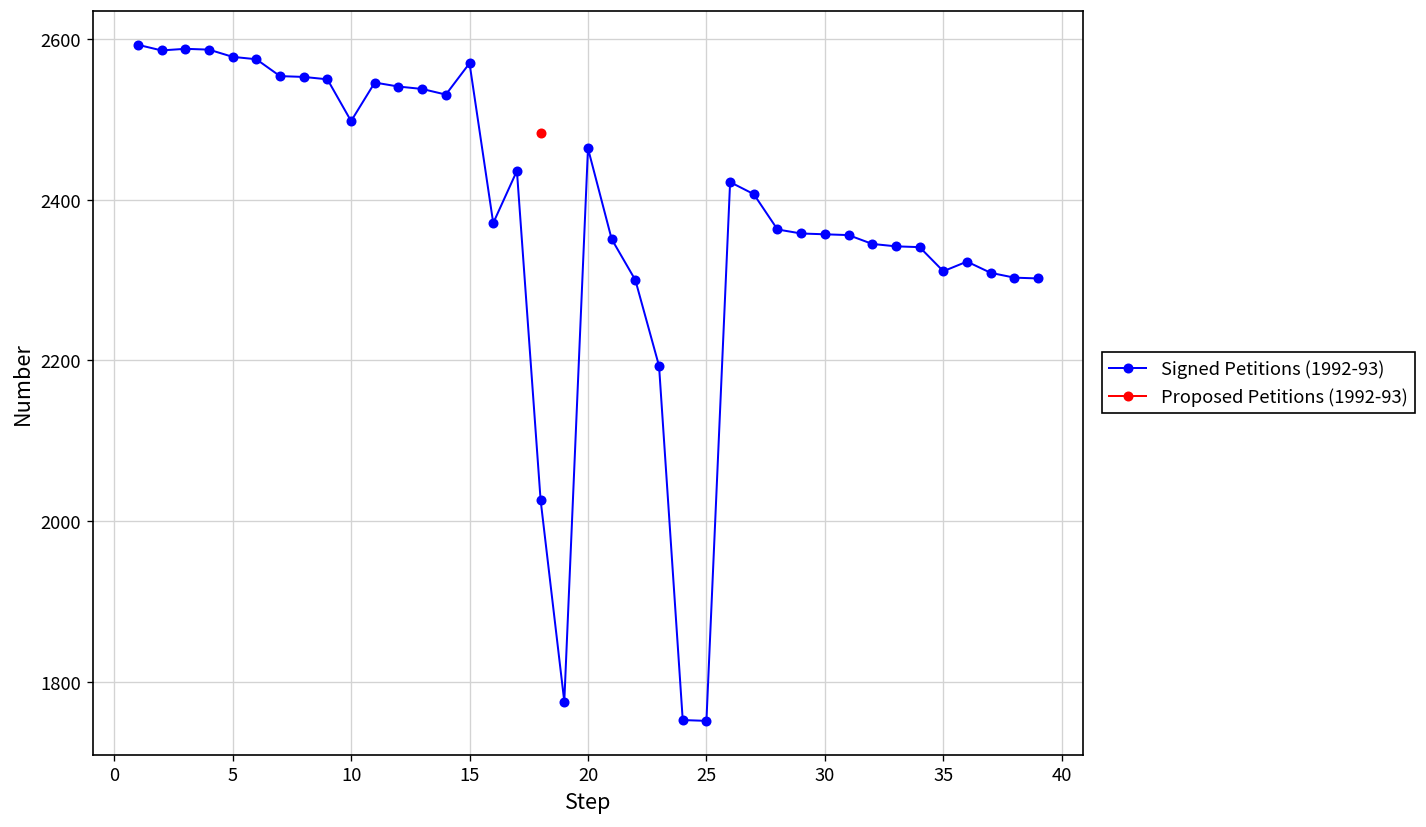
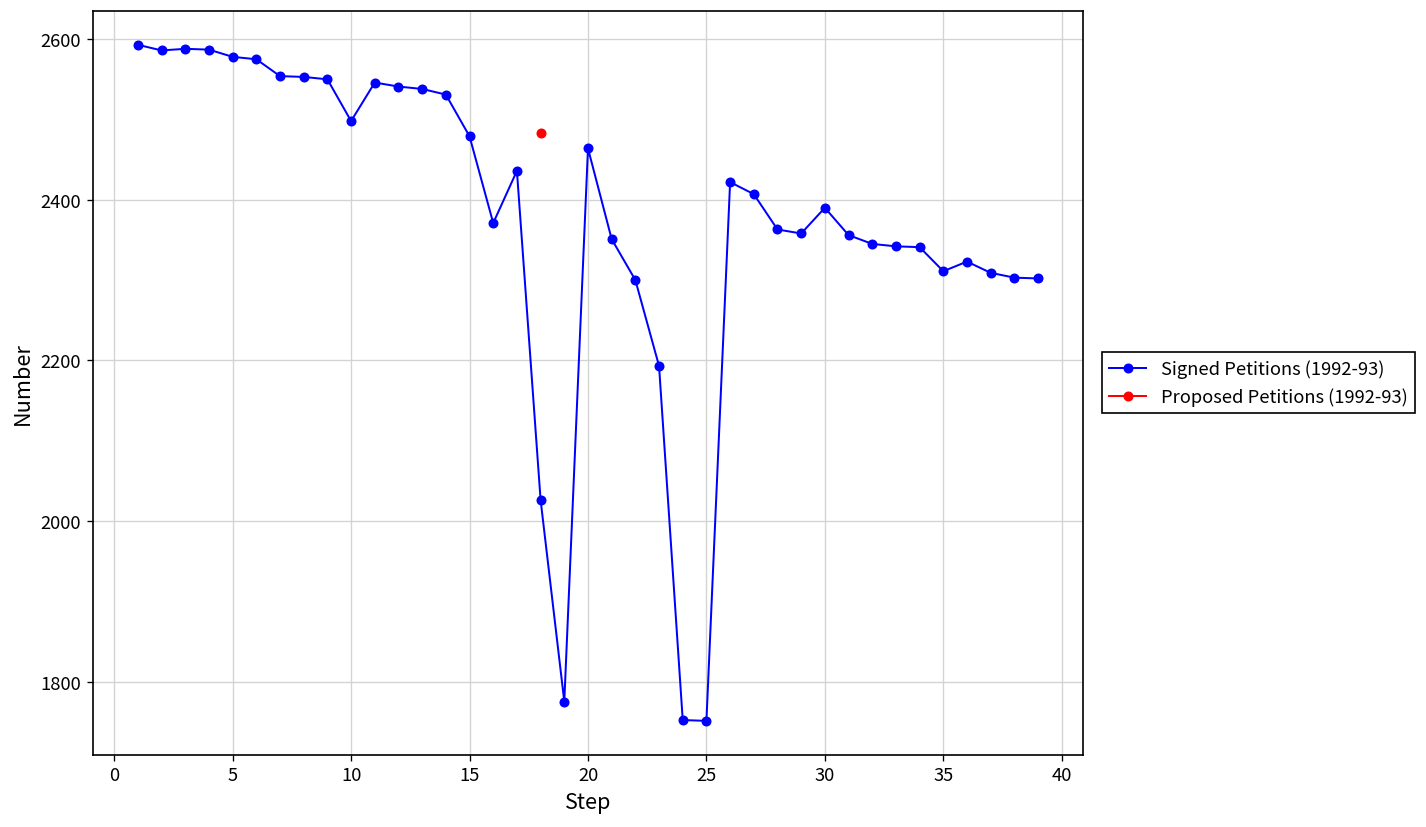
  {
    "Signed Petitions (1992-93)": {
      "5": 2580,
      "10": 2500,
-     "15": 2570,
+     "15": 2480,
      "20": 2460,
      "25": 1750,
-     "30": 2360,
+     "30": 2390,
      "35": 2310
    }
  }
